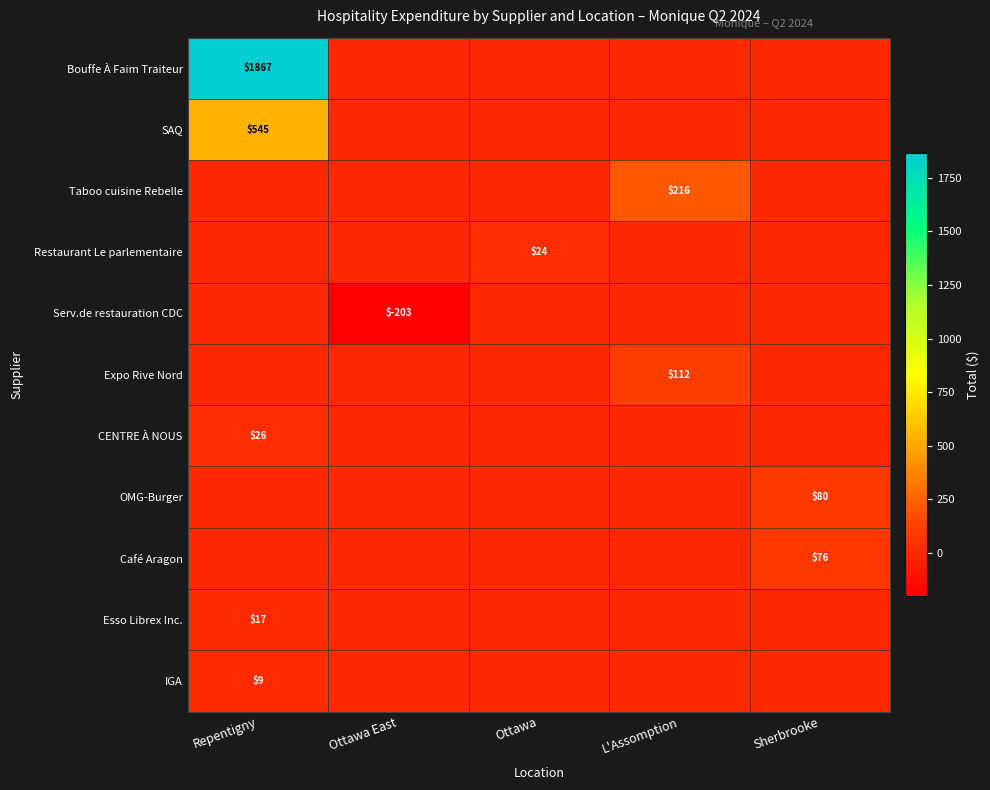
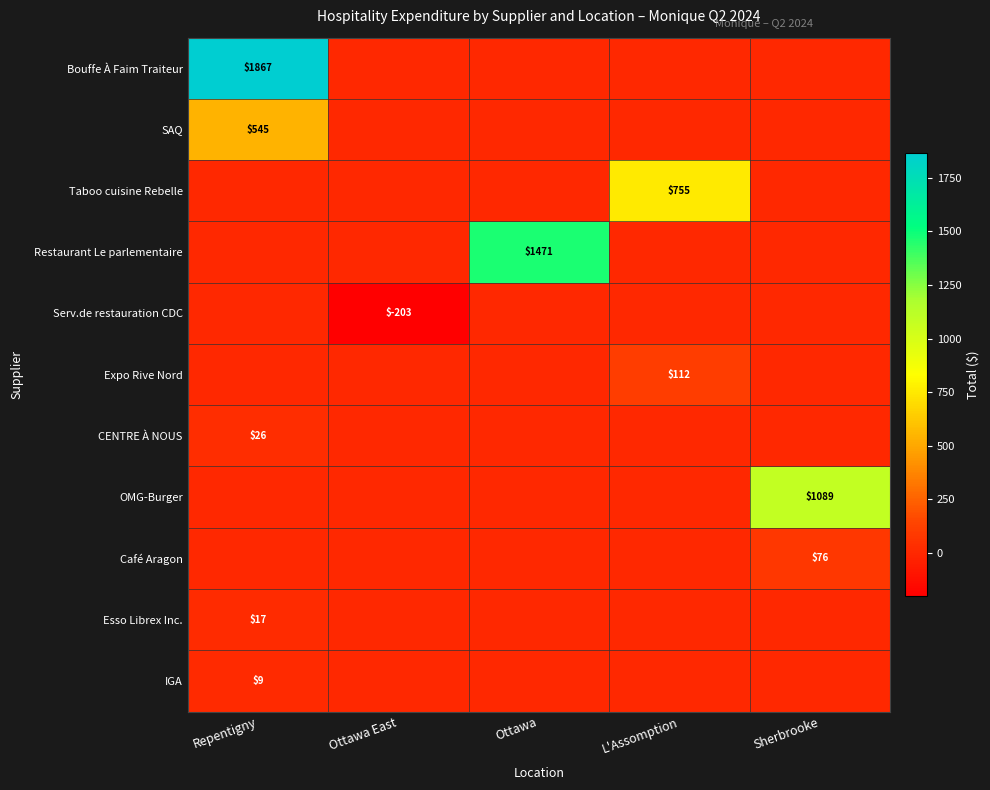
  {
    "Bouffe À Faim Traiteur": {
      "Repentigny": "$1867"
    },
    "SAQ": {
      "Repentigny": "$545"
    },
    "Taboo cuisine Rebelle": {
-     "L'Assomption": "$216"
+     "L'Assomption": "$755"
    },
    "Restaurant Le parlementaire": {
-     "Ottawa": "$24"
+     "Ottawa": "$1471"
    },
    "Serv.de restauration CDC": {
      "Ottawa East": "$-203"
    },
    "Expo Rive Nord": {
      "L'Assomption": "$112"
    },
    "CENTRE À NOUS": {
      "Repentigny": "$26"
    },
    "OMG-Burger": {
-     "Sherbrooke": "$80"
+     "Sherbrooke": "$1089"
    },
    "Café Aragon": {
      "Sherbrooke": "$76"
    },
    "Esso Librex Inc.": {
      "Repentigny": "$17"
    },
    "IGA": {
      "Repentigny": "$9"
    }
  }
